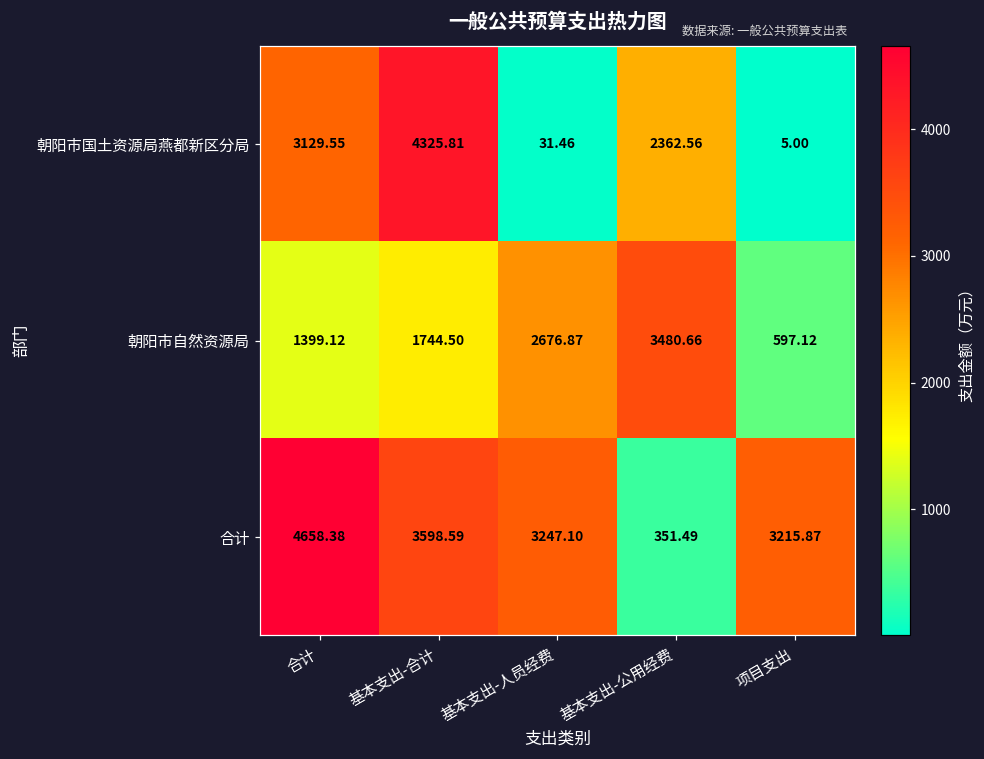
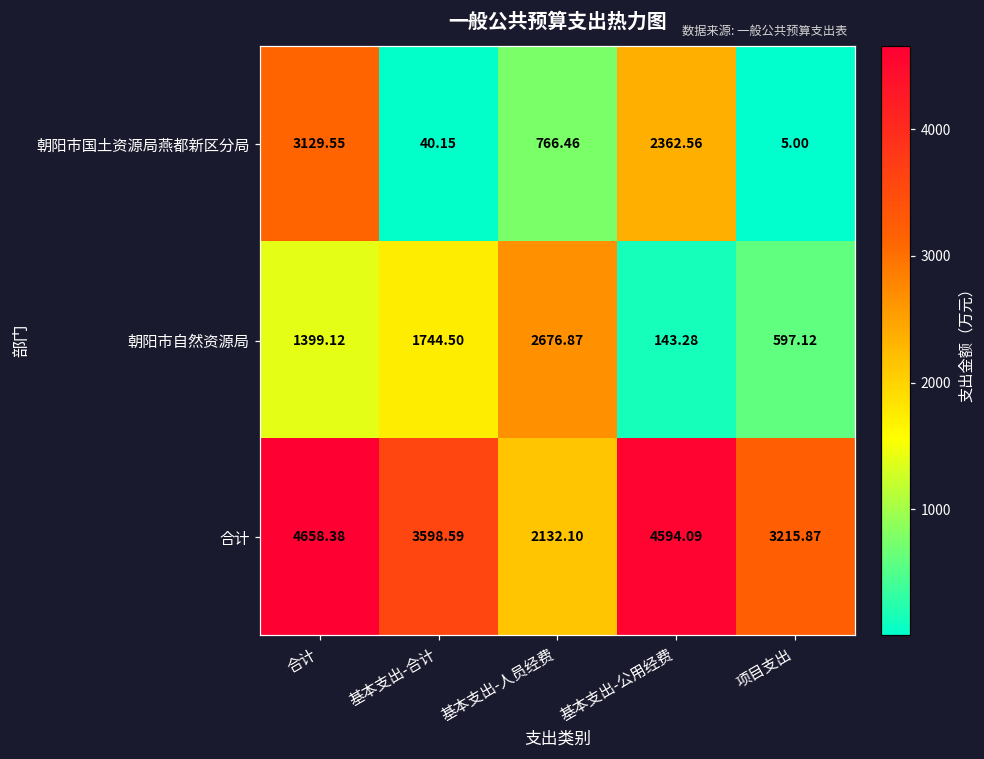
  {
    "朝阳市国土资源局燕都新区分局": {
      "合计": 3129.55,
-     "基本支出-合计": 4325.81,
-     "基本支出-人员经费": 31.46,
+     "基本支出-合计": 40.15,
+     "基本支出-人员经费": 766.46,
      "基本支出-公用经费": 2362.56,
      "项目支出": 5.00
    },
    "朝阳市自然资源局": {
      "合计": 1399.12,
      "基本支出-合计": 1744.50,
      "基本支出-人员经费": 2676.87,
-     "基本支出-公用经费": 3480.66,
+     "基本支出-公用经费": 143.28,
      "项目支出": 597.12
    },
    "合计": {
      "合计": 4658.38,
      "基本支出-合计": 3598.59,
-     "基本支出-人员经费": 3247.10,
-     "基本支出-公用经费": 351.49,
+     "基本支出-人员经费": 2132.10,
+     "基本支出-公用经费": 4594.09,
      "项目支出": 3215.87
    }
  }
